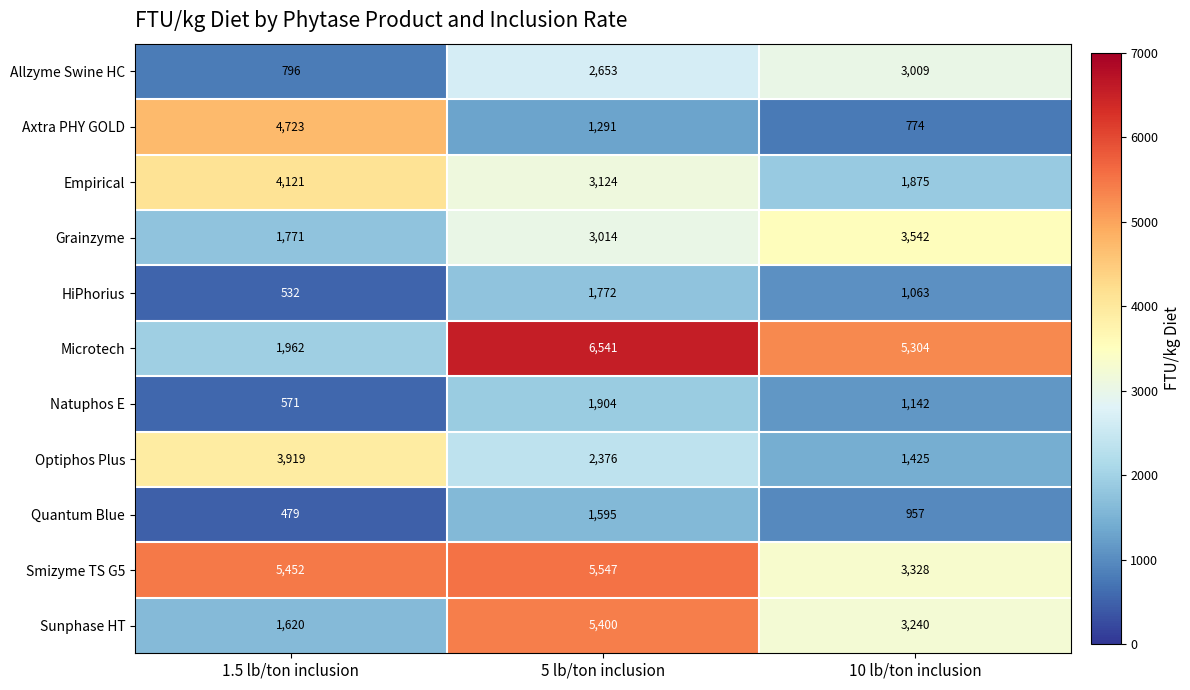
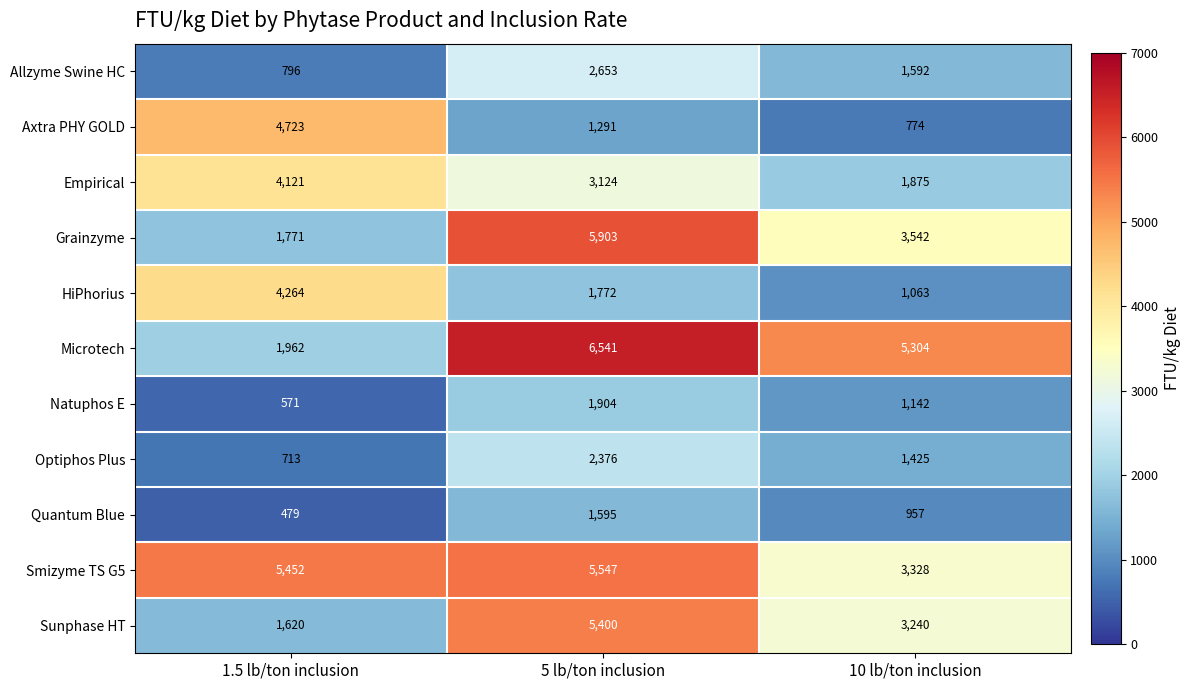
  {
    "Allzyme Swine HC": {
      "1.5 lb/ton inclusion": "796",
      "5 lb/ton inclusion": "2,653",
-     "10 lb/ton inclusion": "3,009"
+     "10 lb/ton inclusion": "1,592"
    },
    "Axtra PHY GOLD": {
      "1.5 lb/ton inclusion": "4,723",
      "5 lb/ton inclusion": "1,291",
      "10 lb/ton inclusion": "774"
    },
    "Empirical": {
      "1.5 lb/ton inclusion": "4,121",
      "5 lb/ton inclusion": "3,124",
      "10 lb/ton inclusion": "1,875"
    },
    "Grainzyme": {
      "1.5 lb/ton inclusion": "1,771",
-     "5 lb/ton inclusion": "3,014",
+     "5 lb/ton inclusion": "5,903",
      "10 lb/ton inclusion": "3,542"
    },
    "HiPhorius": {
-     "1.5 lb/ton inclusion": "532",
+     "1.5 lb/ton inclusion": "4,264",
      "5 lb/ton inclusion": "1,772",
      "10 lb/ton inclusion": "1,063"
    },
    "Microtech": {
      "1.5 lb/ton inclusion": "1,962",
      "5 lb/ton inclusion": "6,541",
      "10 lb/ton inclusion": "5,304"
    },
    "Natuphos E": {
      "1.5 lb/ton inclusion": "571",
      "5 lb/ton inclusion": "1,904",
      "10 lb/ton inclusion": "1,142"
    },
    "Optiphos Plus": {
-     "1.5 lb/ton inclusion": "3,919",
+     "1.5 lb/ton inclusion": "713",
      "5 lb/ton inclusion": "2,376",
      "10 lb/ton inclusion": "1,425"
    },
    "Quantum Blue": {
      "1.5 lb/ton inclusion": "479",
      "5 lb/ton inclusion": "1,595",
      "10 lb/ton inclusion": "957"
    },
    "Smizyme TS G5": {
      "1.5 lb/ton inclusion": "5,452",
      "5 lb/ton inclusion": "5,547",
      "10 lb/ton inclusion": "3,328"
    },
    "Sunphase HT": {
      "1.5 lb/ton inclusion": "1,620",
      "5 lb/ton inclusion": "5,400",
      "10 lb/ton inclusion": "3,240"
    }
  }
